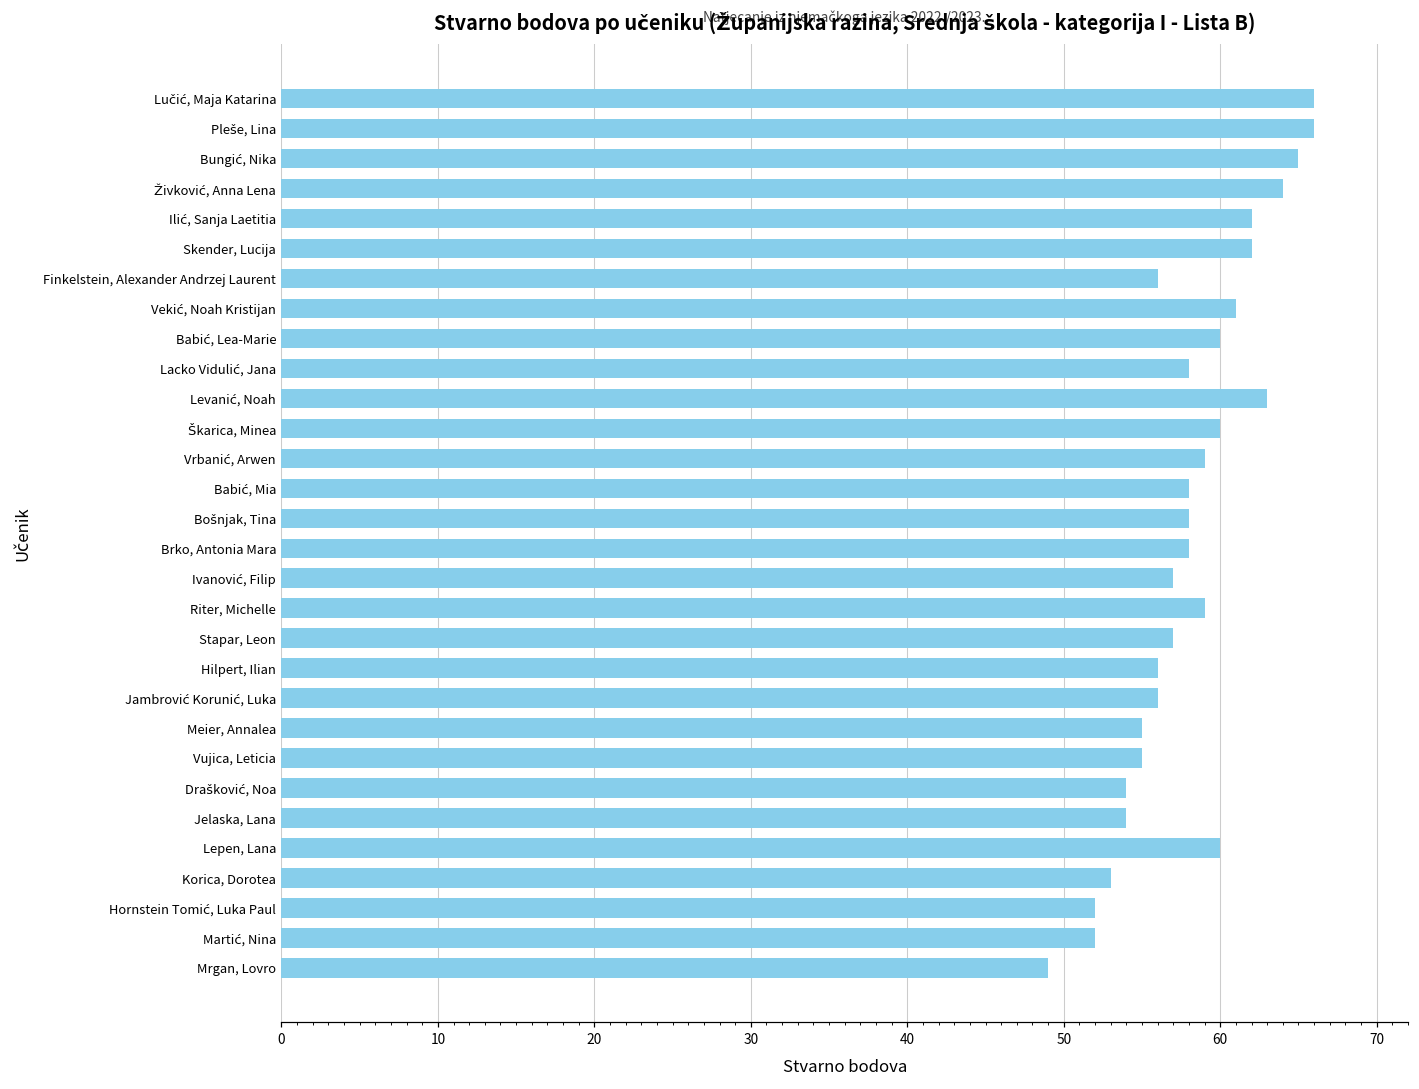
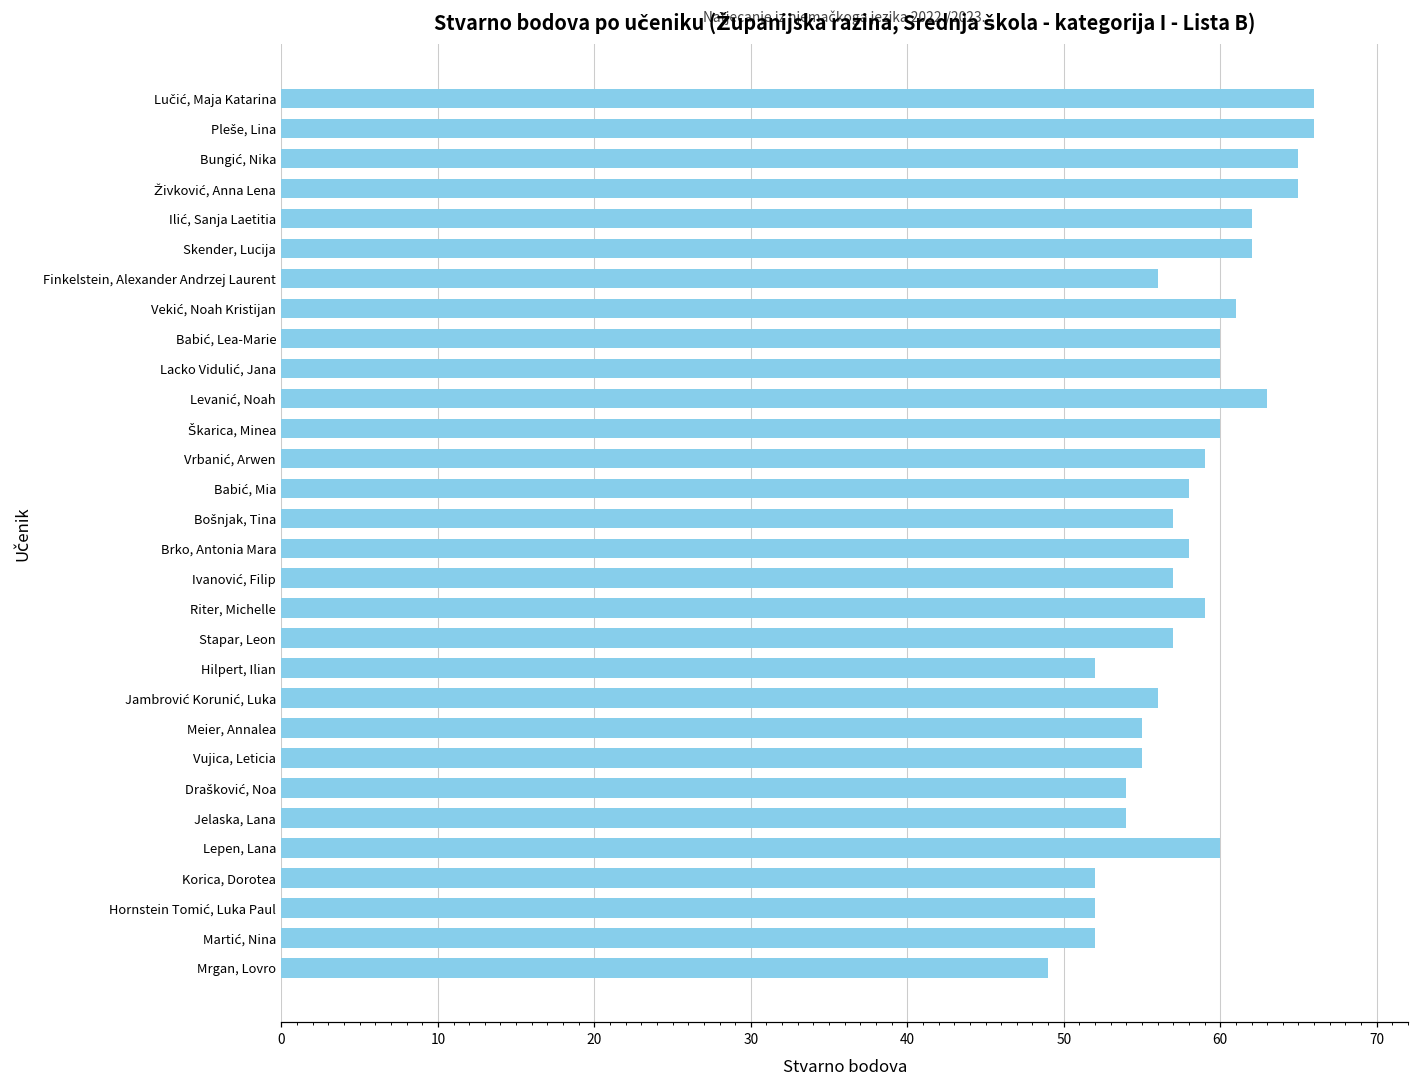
  {
    "Lučić, Maja Katarina": 66,
    "Pleše, Lina": 66,
    "Bungić, Nika": 65,
-   "Živković, Anna Lena": 64,
+   "Živković, Anna Lena": 65,
    "Ilić, Sanja Laetitia": 62,
    "Skender, Lucija": 62,
    "Finkelstein, Alexander Andrzej Laurent": 56,
    "Vekić, Noah Kristijan": 61,
    "Babić, Lea-Marie": 60,
-   "Lacko Vidulić, Jana": 58,
+   "Lacko Vidulić, Jana": 60,
    "Levanić, Noah": 63,
    "Škarica, Minea": 60,
    "Vrbanić, Arwen": 59,
    "Babić, Mia": 58,
-   "Bošnjak, Tina": 58,
+   "Bošnjak, Tina": 57,
    "Brko, Antonia Mara": 58,
    "Ivanović, Filip": 57,
    "Riter, Michelle": 59,
    "Stapar, Leon": 57,
-   "Hilpert, Ilian": 56,
+   "Hilpert, Ilian": 52,
    "Jambrović Korunić, Luka": 56,
    "Meier, Annalea": 55,
    "Vujica, Leticia": 55,
    "Drašković, Noa": 54,
    "Jelaska, Lana": 54,
    "Lepen, Lana": 60,
-   "Korica, Dorotea": 53,
+   "Korica, Dorotea": 52,
    "Hornstein Tomić, Luka Paul": 52,
    "Martić, Nina": 52,
    "Mrgan, Lovro": 49
  }
